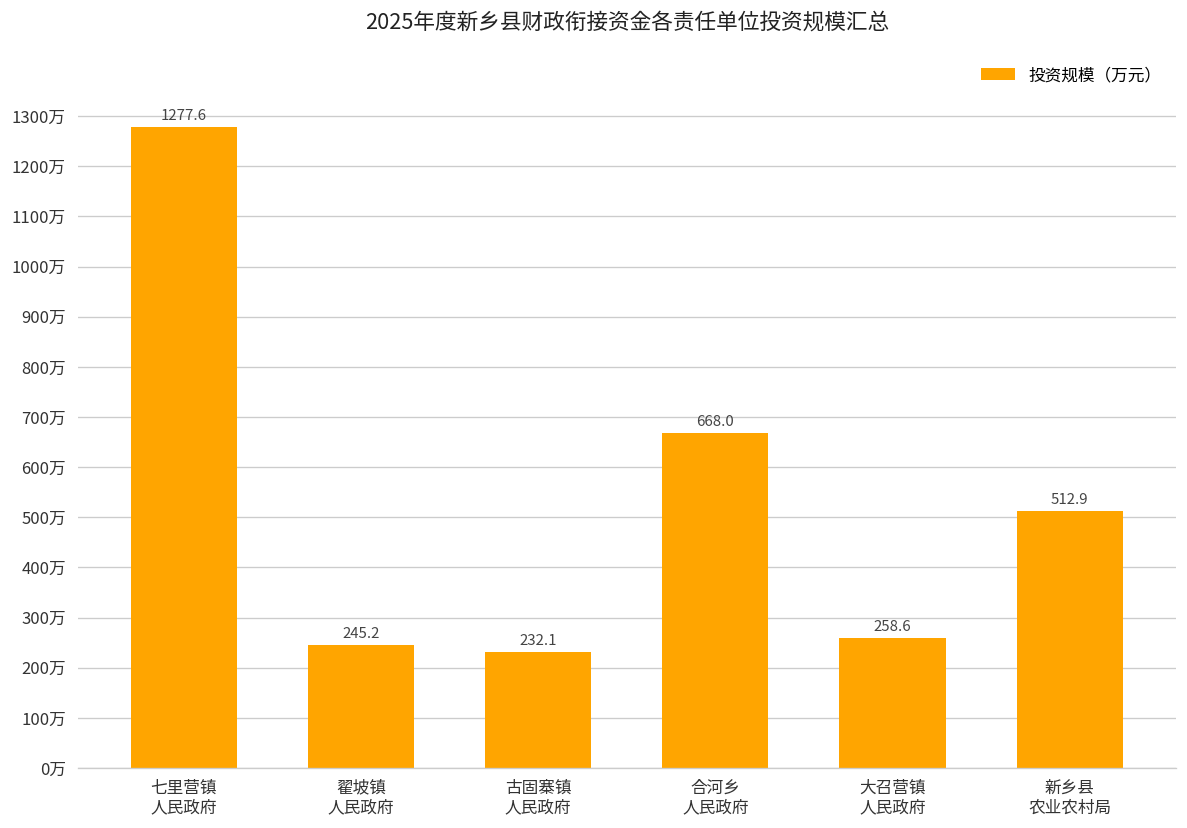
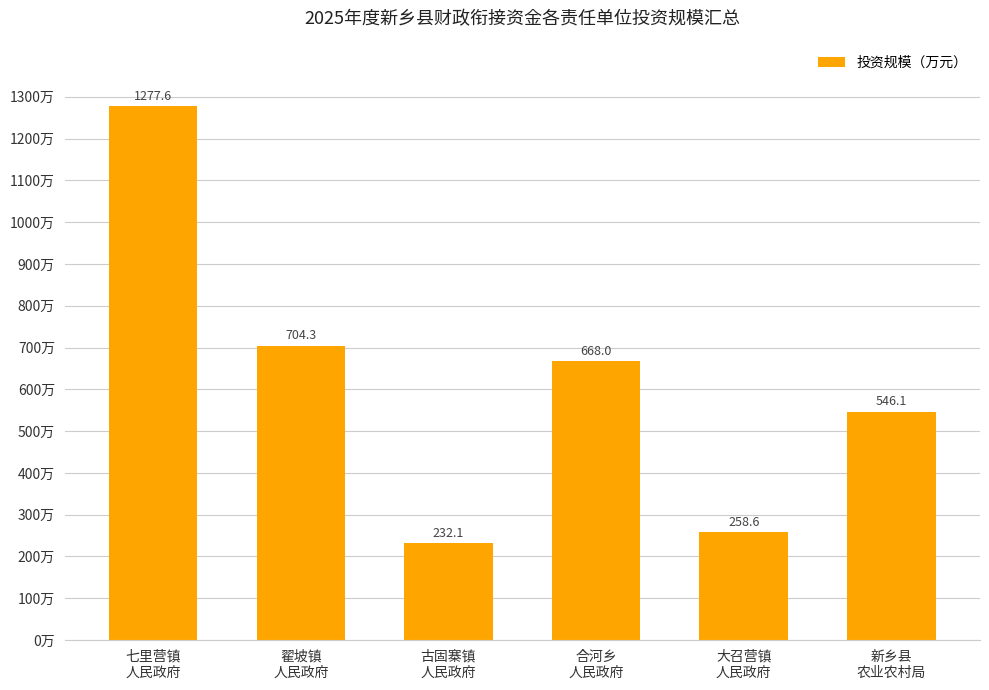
  {
    "七里营镇 人民政府": 1277.6,
-   "翟坡镇 人民政府": 245.2,
+   "翟坡镇 人民政府": 704.3,
    "古固寨镇 人民政府": 232.1,
    "合河乡 人民政府": 668.0,
    "大召营镇 人民政府": 258.6,
-   "新乡县 农业农村局": 512.9
+   "新乡县 农业农村局": 546.1
  }
